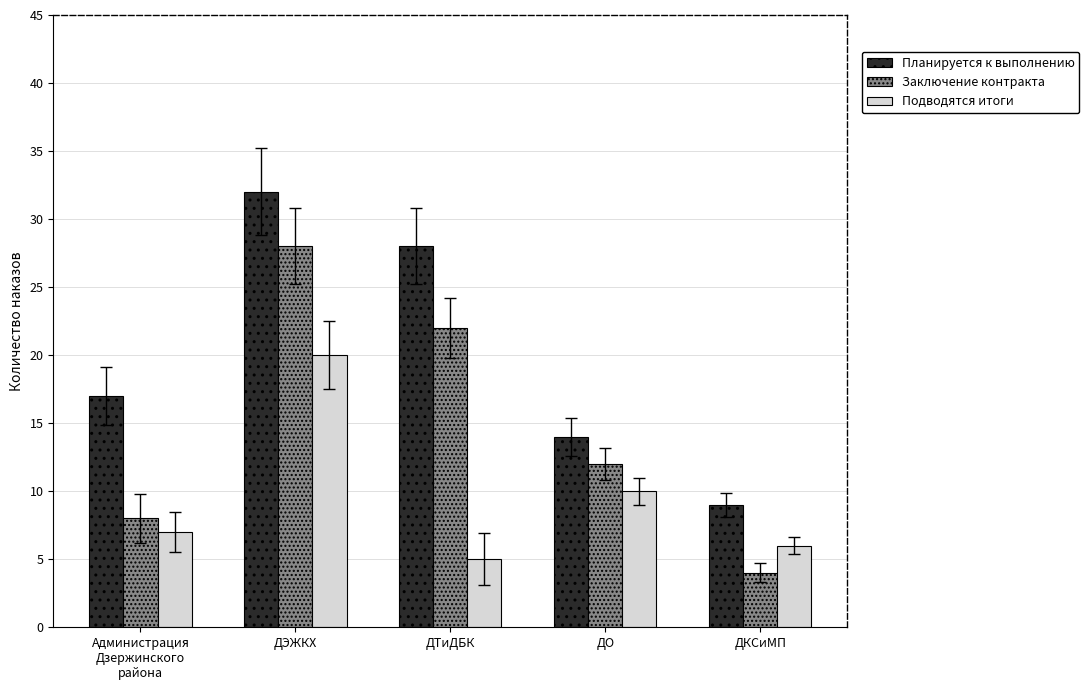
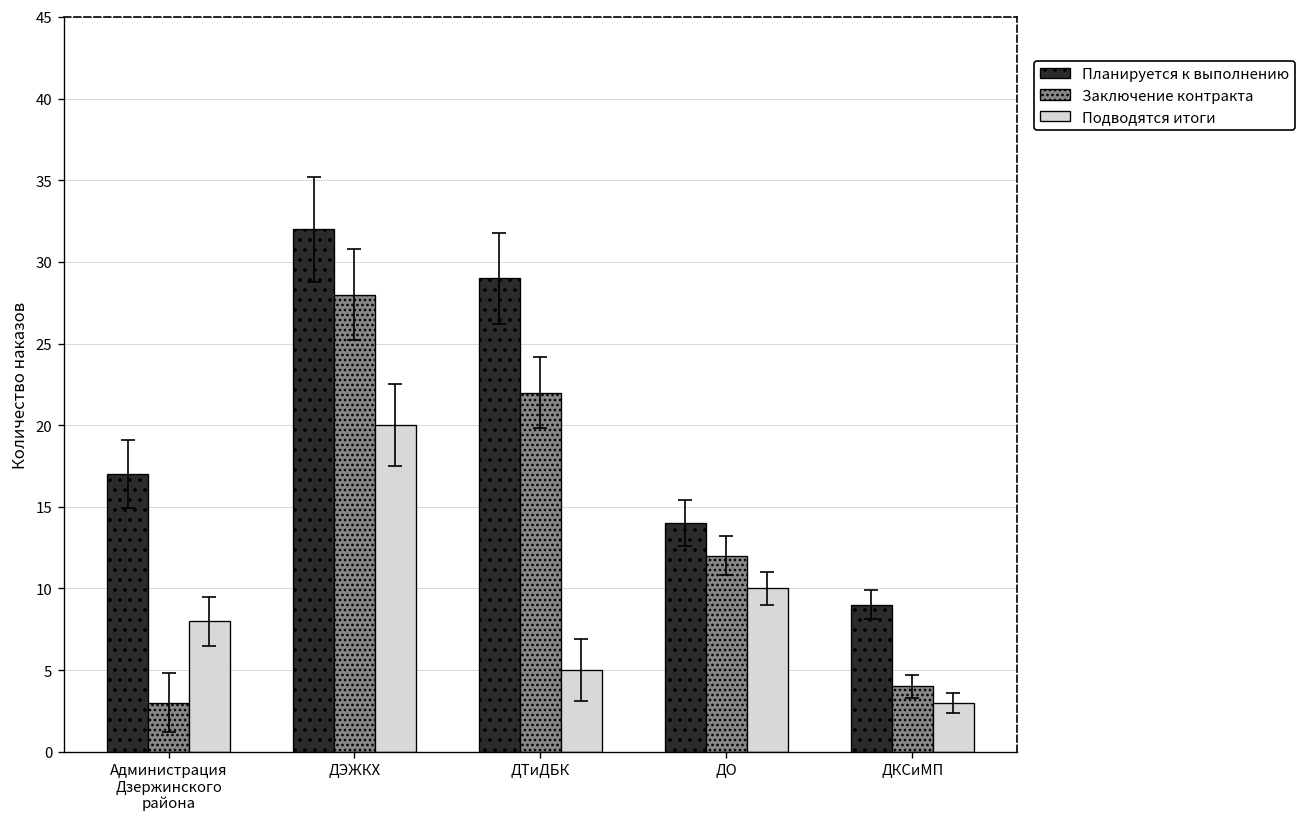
  {
    "Планируется к выполнению": {
      "Администрация Дзержинского района": 17,
      "ДЭЖКХ": 32,
-     "ДТиДБК": 28,
+     "ДТиДБК": 29,
      "ДО": 14,
      "ДКСиМП": 9
    },
    "Заключение контракта": {
-     "Администрация Дзержинского района": 8,
+     "Администрация Дзержинского района": 3,
      "ДЭЖКХ": 28,
      "ДТиДБК": 22,
      "ДО": 12,
      "ДКСиМП": 4
    },
    "Подводятся итоги": {
-     "Администрация Дзержинского района": 7,
+     "Администрация Дзержинского района": 8,
      "ДЭЖКХ": 20,
      "ДТиДБК": 5,
      "ДО": 10,
-     "ДКСиМП": 6
+     "ДКСиМП": 3
    }
  }
